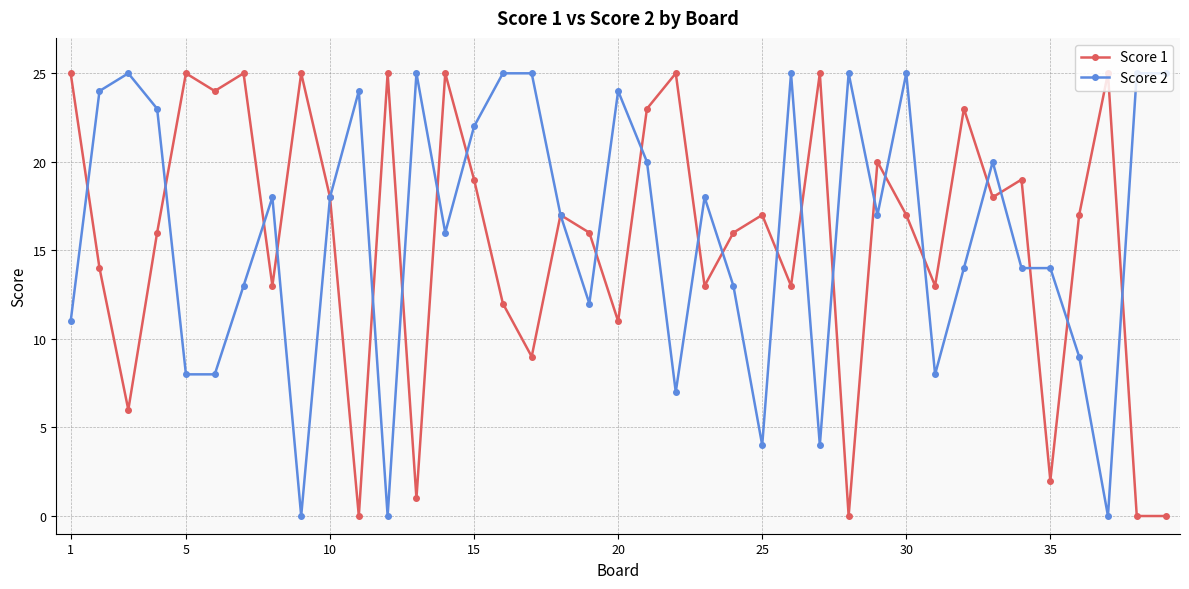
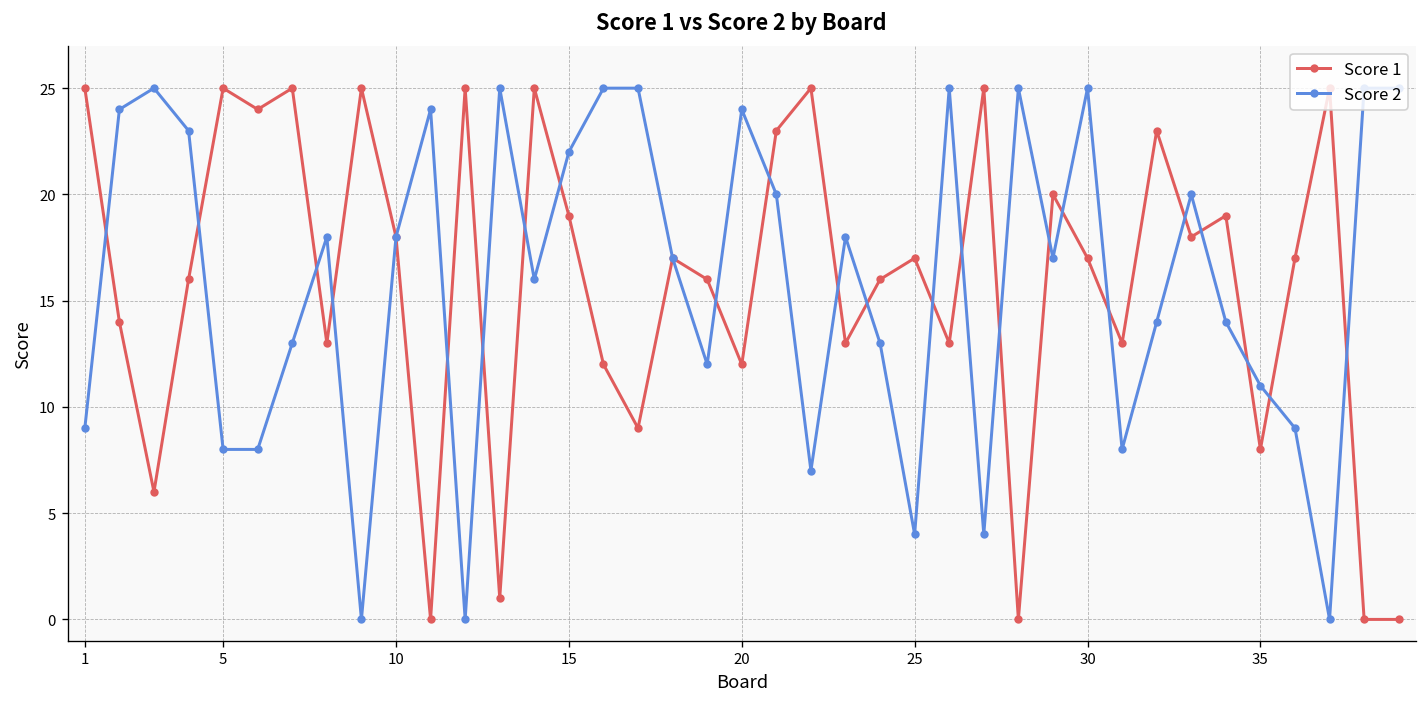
  {
    "Score 1": {
      "1": 25,
      "5": 25,
      "15": 19,
-     "20": 11,
+     "20": 12,
      "25": 17,
      "30": 17,
-     "35": 2
+     "35": 8
    },
    "Score 2": {
-     "1": 11,
+     "1": 9,
      "5": 8,
      "15": 22,
      "20": 24,
      "25": 4,
      "30": 25,
-     "35": 14
+     "35": 11
    }
  }
